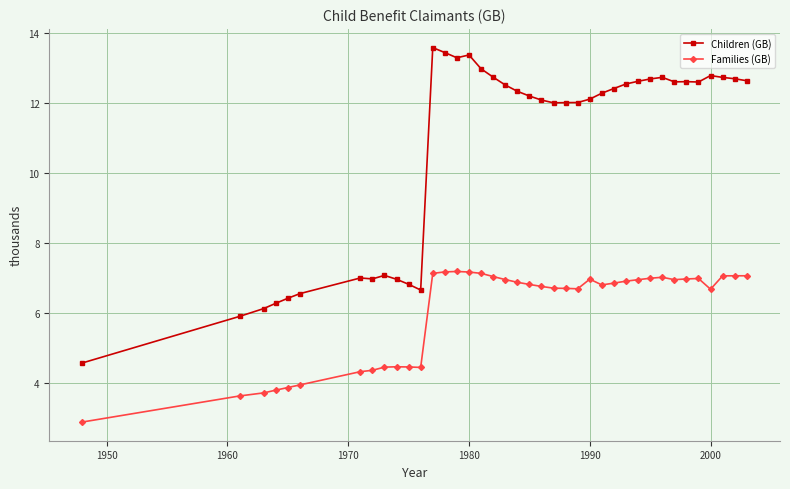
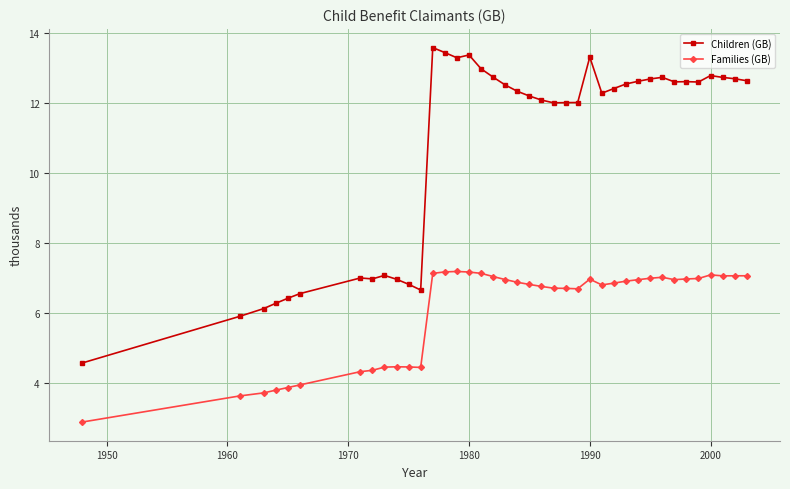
  {
    "Children (GB)": {
      "1980": 13.4,
-     "1990": 12.1,
+     "1990": 13.3,
      "2000": 12.8
    },
    "Families (GB)": {
      "1980": 7.2,
      "1990": 7.0,
-     "2000": 6.7
+     "2000": 7.1
    }
  }
